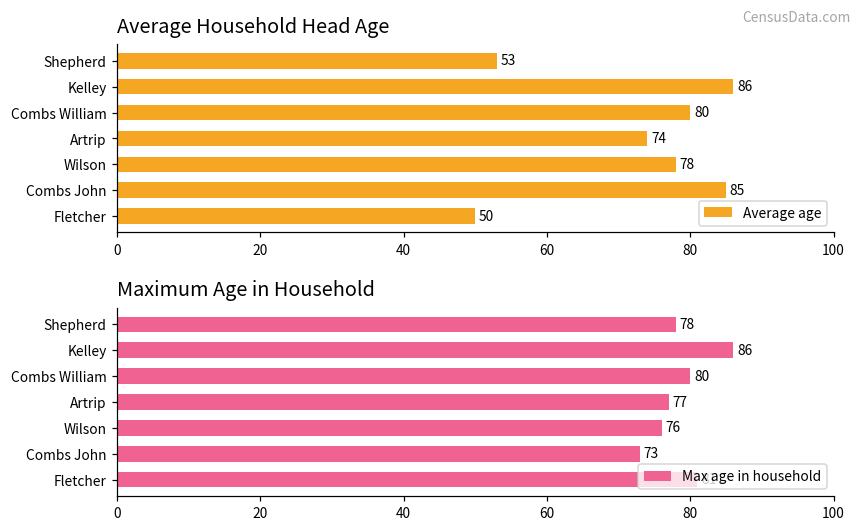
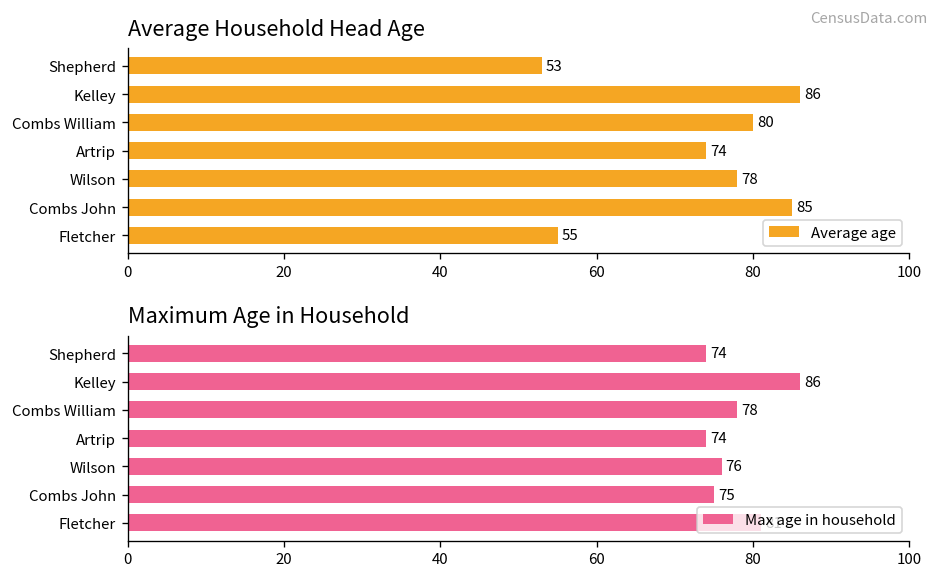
  {
    "Average Household Head Age": {
      "Shepherd": 53,
      "Kelley": 86,
      "Combs William": 80,
      "Artrip": 74,
      "Wilson": 78,
      "Combs John": 85,
-     "Fletcher": 50
+     "Fletcher": 55
    },
    "Maximum Age in Household": {
-     "Shepherd": 78,
+     "Shepherd": 74,
      "Kelley": 86,
-     "Combs William": 80,
-     "Artrip": 77,
+     "Combs William": 78,
+     "Artrip": 74,
      "Wilson": 76,
-     "Combs John": 73
+     "Combs John": 75
    }
  }
